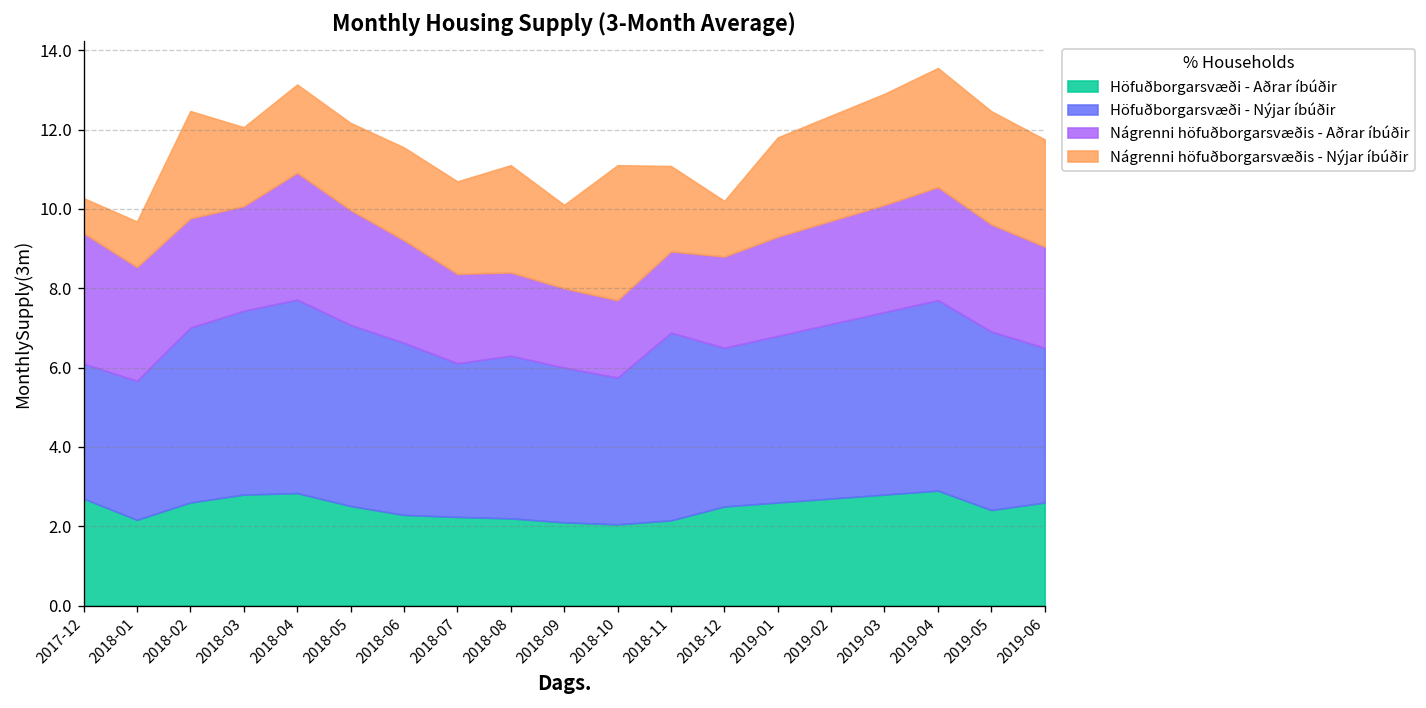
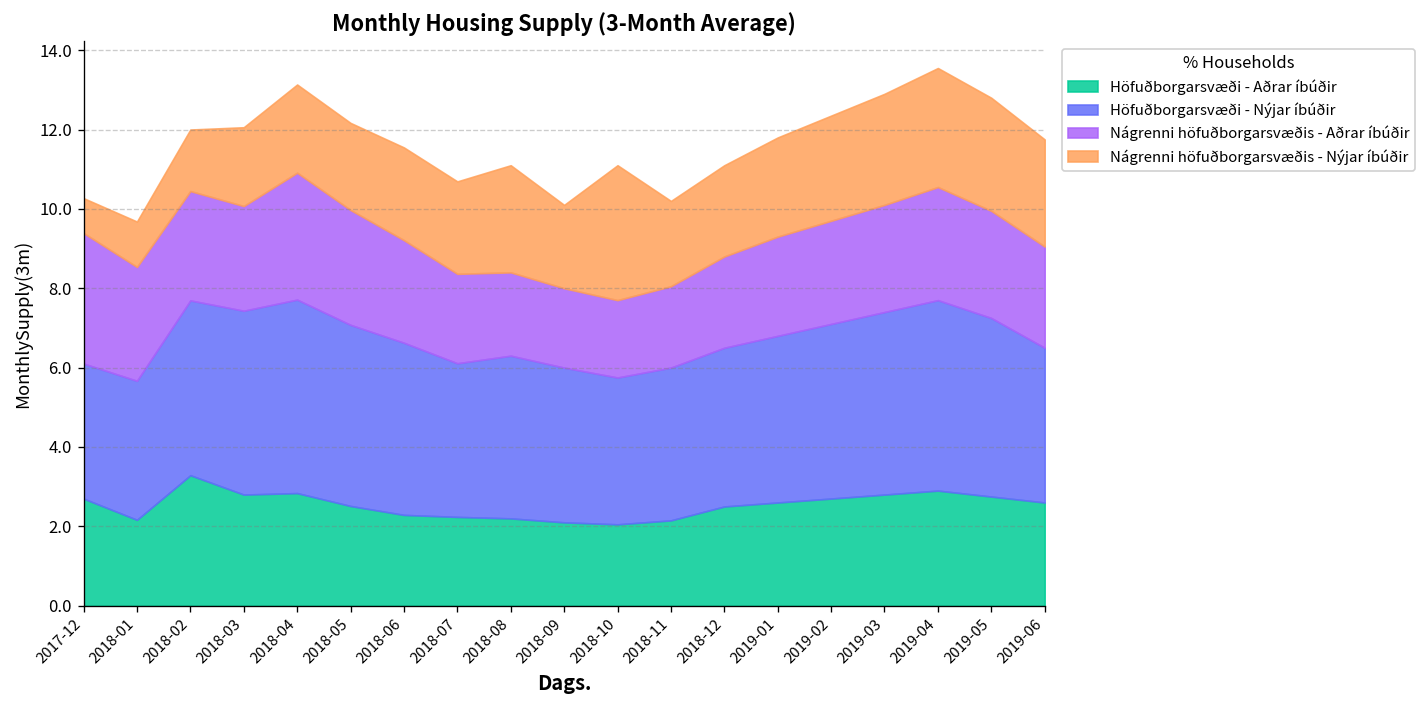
  {
    "Höfuðborgarsvæði - Aðrar íbúðir": {
      "2017-12": 2.7,
      "2018-01": 2.2,
-     "2018-02": 2.6,
+     "2018-02": 3.3,
      "2018-03": 2.8,
      "2018-04": 2.8,
      "2018-05": 2.5,
      "2018-06": 2.3,
      "2018-07": 2.2,
      "2018-08": 2.2,
      "2018-09": 2.1,
      "2018-10": 2.1,
      "2018-11": 2.2,
      "2018-12": 2.5,
      "2019-01": 2.6,
      "2019-02": 2.7,
      "2019-03": 2.8,
      "2019-04": 2.9,
-     "2019-05": 2.4,
+     "2019-05": 2.8,
      "2019-06": 2.6
    },
    "Höfuðborgarsvæði - Nýjar íbúðir": {
      "2017-12": 3.4,
      "2018-01": 3.5,
      "2018-02": 4.4,
      "2018-03": 4.6,
      "2018-04": 4.9,
      "2018-05": 4.6,
      "2018-06": 4.3,
      "2018-07": 3.9,
      "2018-08": 4.1,
      "2018-09": 3.9,
      "2018-10": 3.7,
-     "2018-11": 4.7,
+     "2018-11": 3.9,
      "2018-12": 4.0,
      "2019-01": 4.2,
      "2019-02": 4.4,
      "2019-03": 4.6,
      "2019-04": 4.8,
      "2019-05": 4.5,
      "2019-06": 3.9
    },
    "Nágrenni höfuðborgarsvæðis - Aðrar íbúðir": {
      "2017-12": 3.3,
      "2018-01": 2.9,
      "2018-02": 2.8,
      "2018-03": 2.6,
      "2018-04": 3.2,
      "2018-05": 2.9,
      "2018-06": 2.6,
      "2018-07": 2.3,
      "2018-08": 2.1,
      "2018-09": 2.0,
      "2018-10": 2.0,
      "2018-11": 2.0,
      "2018-12": 2.3,
      "2019-01": 2.5,
      "2019-02": 2.6,
      "2019-03": 2.7,
      "2019-04": 2.8,
      "2019-05": 2.7,
      "2019-06": 2.6
    },
    "Nágrenni höfuðborgarsvæðis - Nýjar íbúðir": {
      "2017-12": 0.9,
      "2018-01": 1.1,
-     "2018-02": 2.7,
+     "2018-02": 1.6,
      "2018-03": 2.0,
      "2018-04": 2.2,
      "2018-05": 2.2,
      "2018-06": 2.3,
      "2018-07": 2.3,
      "2018-08": 2.7,
      "2018-09": 2.1,
      "2018-10": 3.4,
      "2018-11": 2.2,
-     "2018-12": 1.4,
+     "2018-12": 2.3,
      "2019-01": 2.5,
      "2019-02": 2.7,
      "2019-03": 2.8,
      "2019-04": 3.0,
      "2019-05": 2.8,
      "2019-06": 2.7
    }
  }
